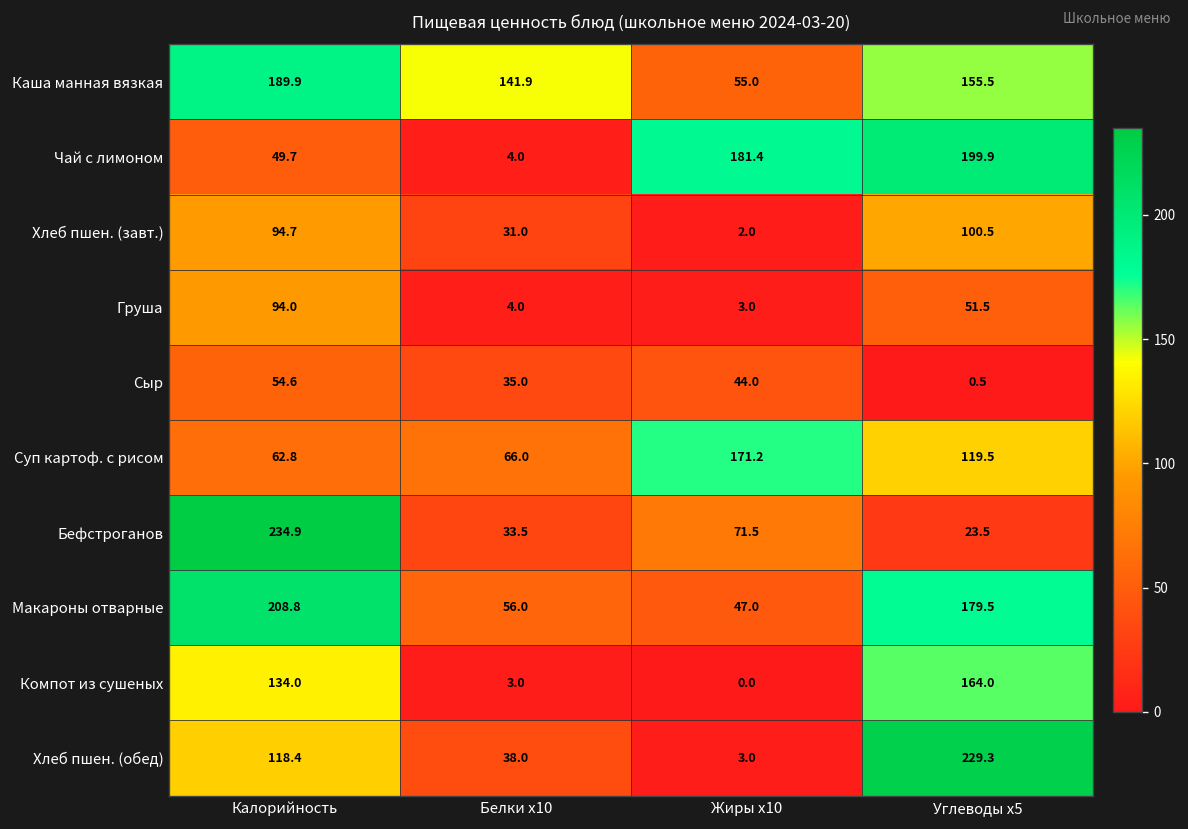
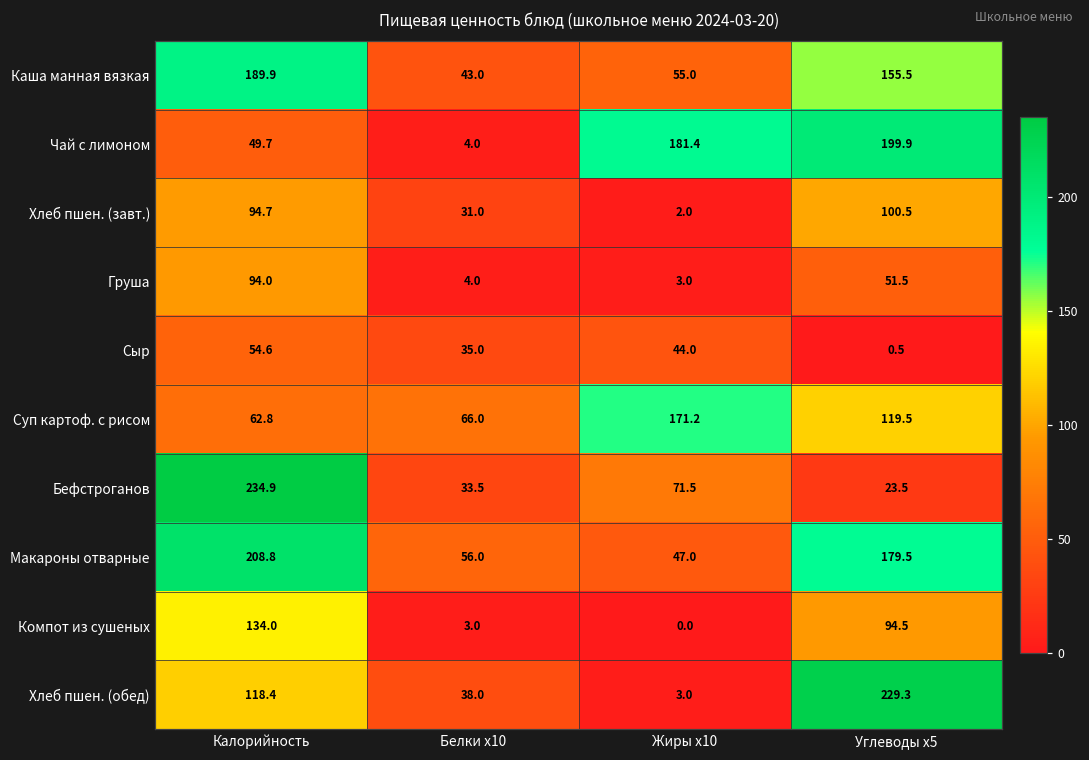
  {
    "Каша манная вязкая": {
      "Калорийность": 189.9,
-     "Белки x10": 141.9,
+     "Белки x10": 43.0,
      "Жиры x10": 55.0,
      "Углеводы x5": 155.5
    },
    "Чай с лимоном": {
      "Калорийность": 49.7,
      "Белки x10": 4.0,
      "Жиры x10": 181.4,
      "Углеводы x5": 199.9
    },
    "Хлеб пшен. (завт.)": {
      "Калорийность": 94.7,
      "Белки x10": 31.0,
      "Жиры x10": 2.0,
      "Углеводы x5": 100.5
    },
    "Груша": {
      "Калорийность": 94.0,
      "Белки x10": 4.0,
      "Жиры x10": 3.0,
      "Углеводы x5": 51.5
    },
    "Сыр": {
      "Калорийность": 54.6,
      "Белки x10": 35.0,
      "Жиры x10": 44.0,
      "Углеводы x5": 0.5
    },
    "Суп картоф. с рисом": {
      "Калорийность": 62.8,
      "Белки x10": 66.0,
      "Жиры x10": 171.2,
      "Углеводы x5": 119.5
    },
    "Бефстроганов": {
      "Калорийность": 234.9,
      "Белки x10": 33.5,
      "Жиры x10": 71.5,
      "Углеводы x5": 23.5
    },
    "Макароны отварные": {
      "Калорийность": 208.8,
      "Белки x10": 56.0,
      "Жиры x10": 47.0,
      "Углеводы x5": 179.5
    },
    "Компот из сушеных": {
      "Калорийность": 134.0,
      "Белки x10": 3.0,
      "Жиры x10": 0.0,
-     "Углеводы x5": 164.0
+     "Углеводы x5": 94.5
    },
    "Хлеб пшен. (обед)": {
      "Калорийность": 118.4,
      "Белки x10": 38.0,
      "Жиры x10": 3.0,
      "Углеводы x5": 229.3
    }
  }
